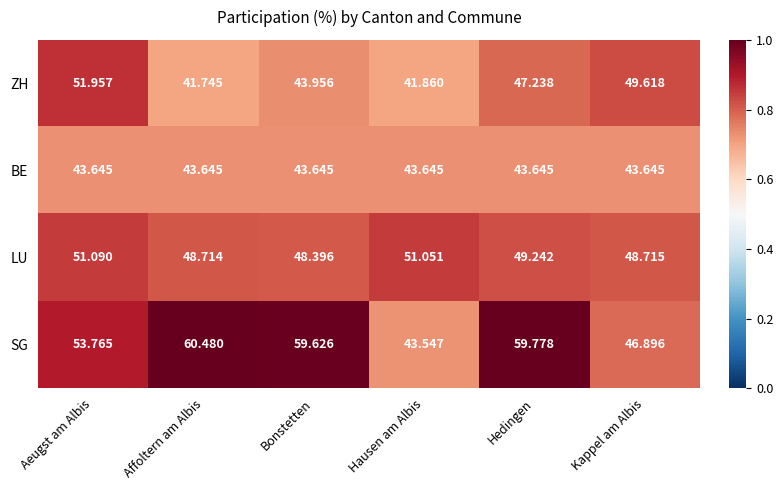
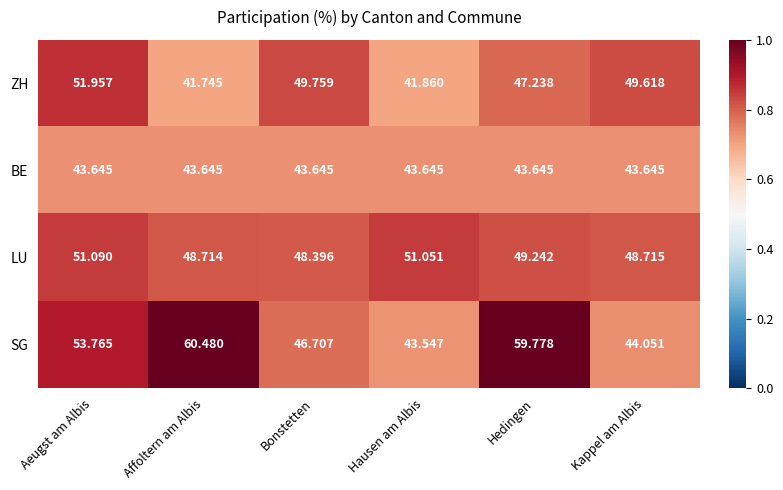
  {
    "ZH": {
      "Aeugst am Albis": 51.957,
      "Affoltern am Albis": 41.745,
-     "Bonstetten": 43.956,
+     "Bonstetten": 49.759,
      "Hausen am Albis": 41.860,
      "Hedingen": 47.238,
      "Kappel am Albis": 49.618
    },
    "BE": {
      "Aeugst am Albis": 43.645,
      "Affoltern am Albis": 43.645,
      "Bonstetten": 43.645,
      "Hausen am Albis": 43.645,
      "Hedingen": 43.645,
      "Kappel am Albis": 43.645
    },
    "LU": {
      "Aeugst am Albis": 51.090,
      "Affoltern am Albis": 48.714,
      "Bonstetten": 48.396,
      "Hausen am Albis": 51.051,
      "Hedingen": 49.242,
      "Kappel am Albis": 48.715
    },
    "SG": {
      "Aeugst am Albis": 53.765,
      "Affoltern am Albis": 60.480,
-     "Bonstetten": 59.626,
+     "Bonstetten": 46.707,
      "Hausen am Albis": 43.547,
      "Hedingen": 59.778,
-     "Kappel am Albis": 46.896
+     "Kappel am Albis": 44.051
    }
  }
